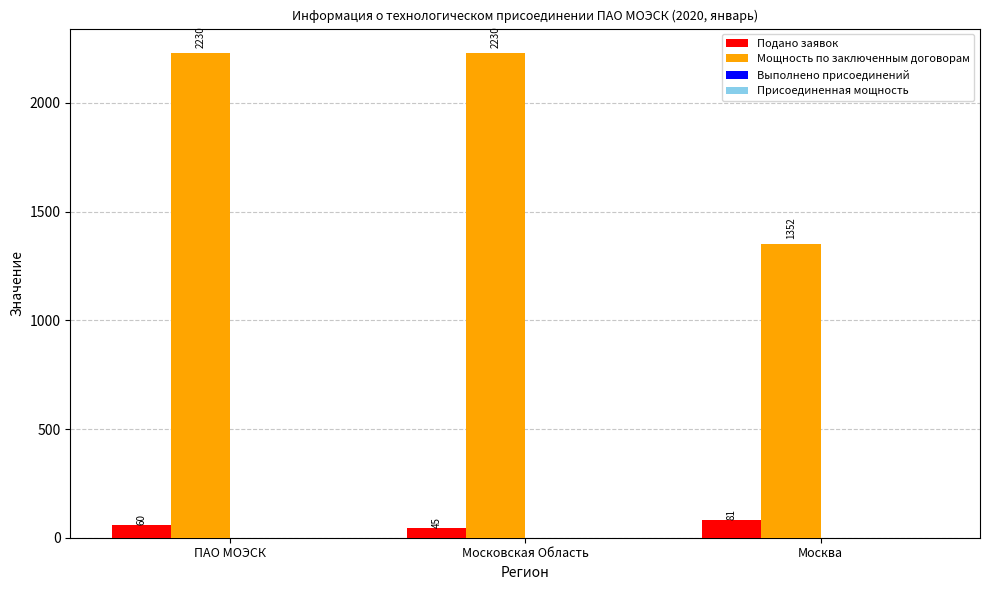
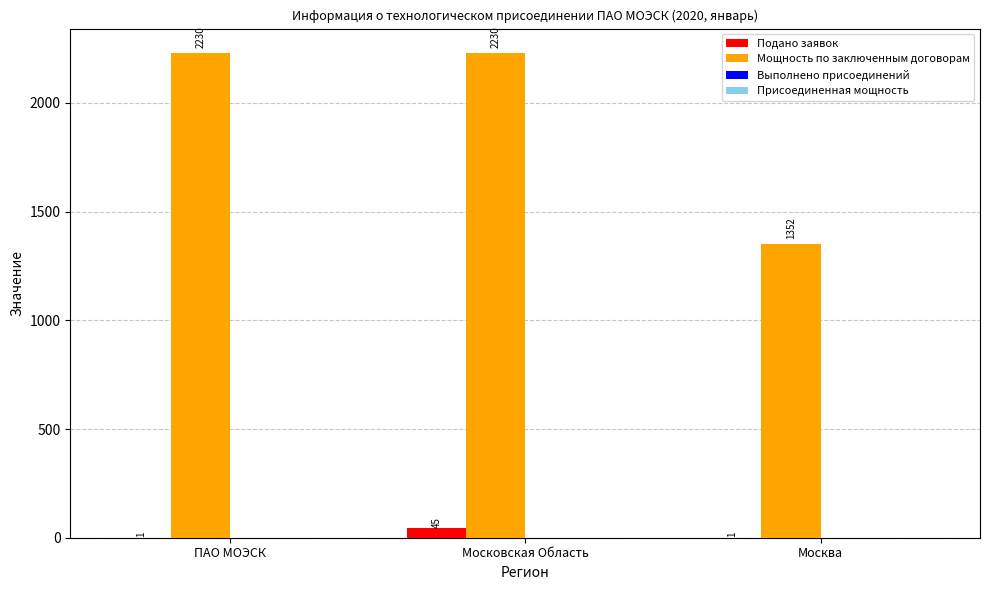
  {
    "Подано заявок": {
-     "ПАО МОЭСК": 60,
+     "ПАО МОЭСК": 1,
      "Московская Область": 45,
-     "Москва": 81
+     "Москва": 1
    },
    "Мощность по заключенным договорам": {
      "ПАО МОЭСК": 2230,
      "Московская Область": 2230,
      "Москва": 1352
    },
    "Выполнено присоединений": {
      "ПАО МОЭСК": 0,
      "Московская Область": 0,
      "Москва": 0
    },
    "Присоединенная мощность": {
      "ПАО МОЭСК": 0,
      "Московская Область": 0,
      "Москва": 0
    }
  }
